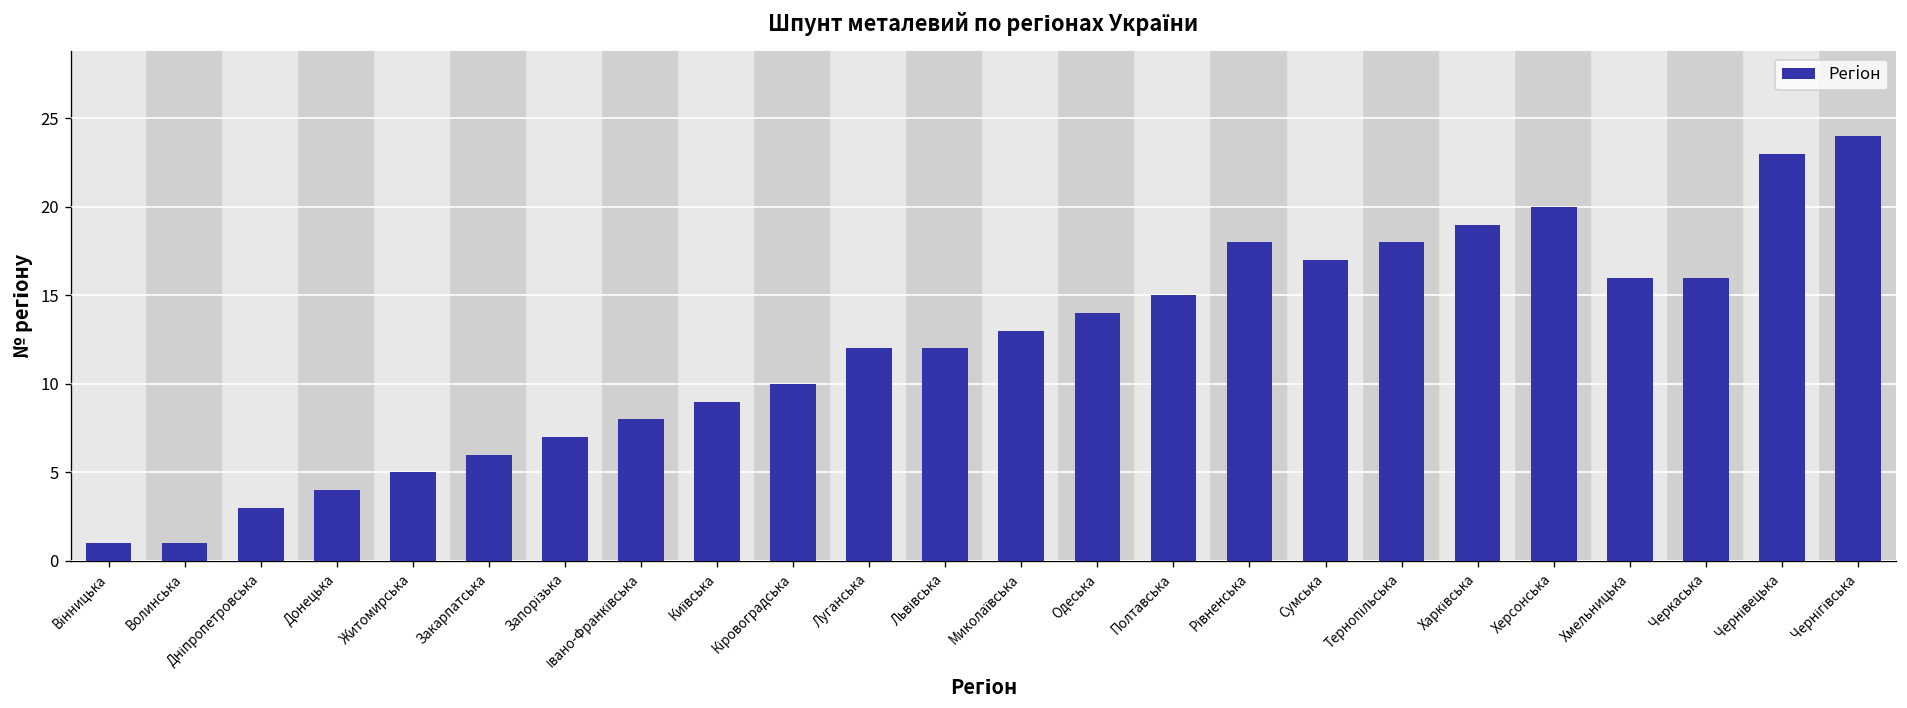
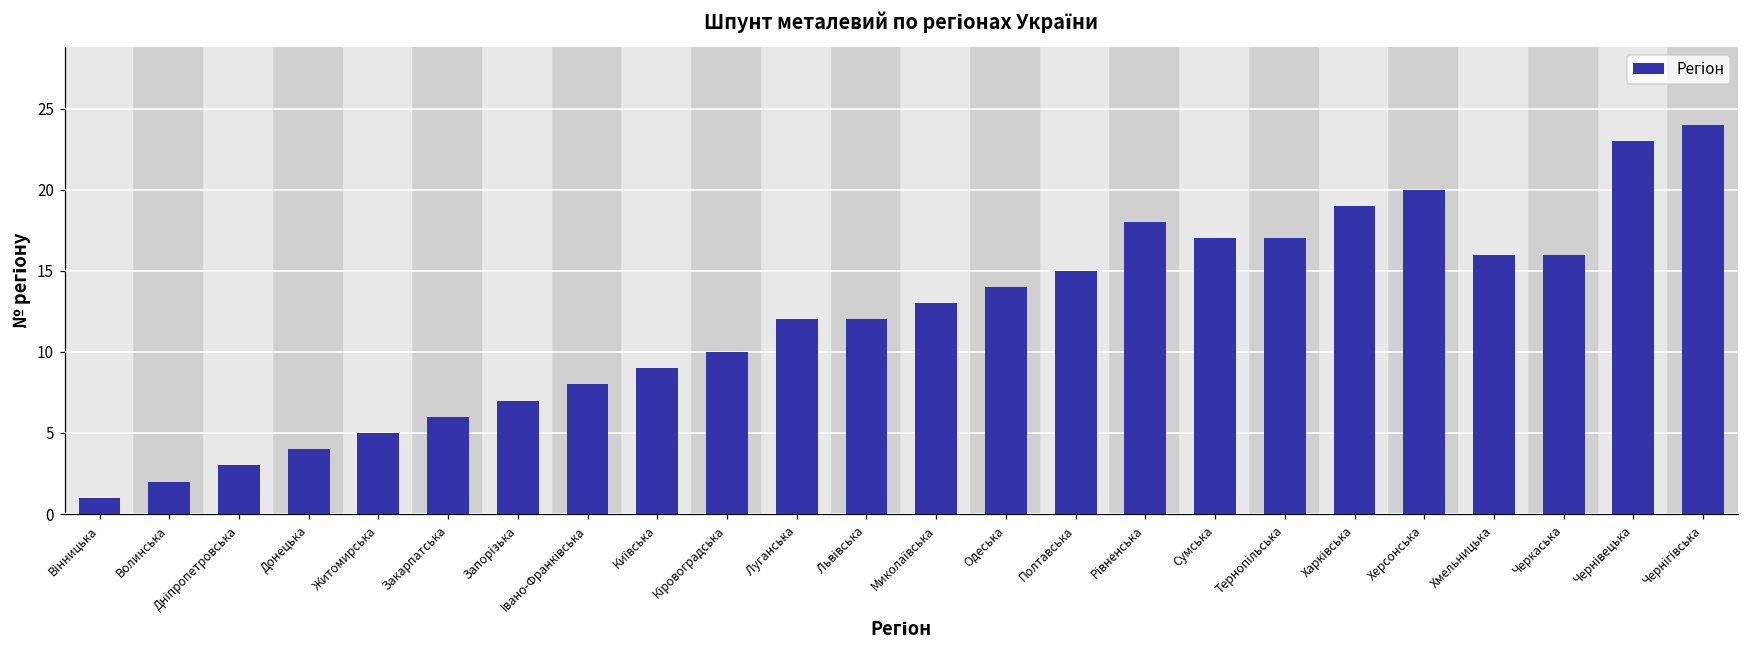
  {
    "Вінницька": 1,
-   "Волинська": 1,
+   "Волинська": 2,
    "Дніпропетровська": 3,
    "Донецька": 4,
    "Житомирська": 5,
    "Закарпатська": 6,
    "Запорізька": 7,
    "Івано-Франківська": 8,
    "Київська": 9,
    "Кіровоградська": 10,
    "Луганська": 12,
    "Львівська": 12,
    "Миколаївська": 13,
    "Одеська": 14,
    "Полтавська": 15,
    "Рівненська": 18,
    "Сумська": 17,
-   "Тернопільська": 18,
+   "Тернопільська": 17,
    "Харківська": 19,
    "Херсонська": 20,
    "Хмельницька": 16,
    "Черкаська": 16,
    "Чернівецька": 23,
    "Чернігівська": 24
  }
